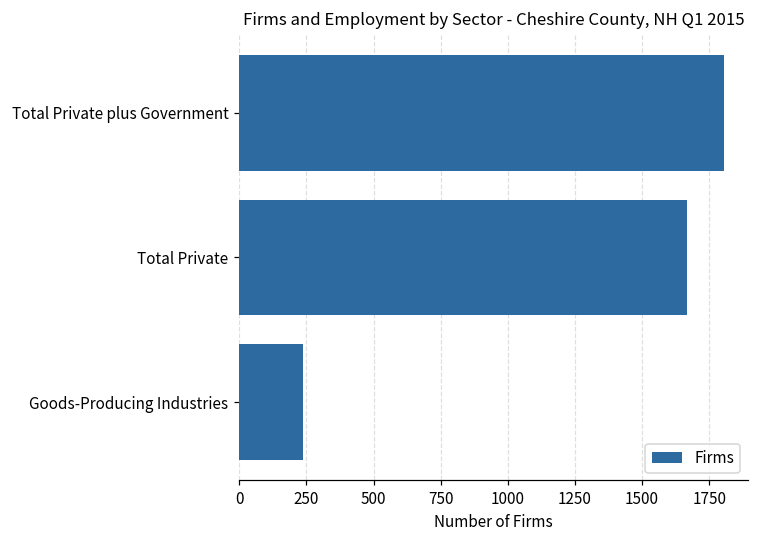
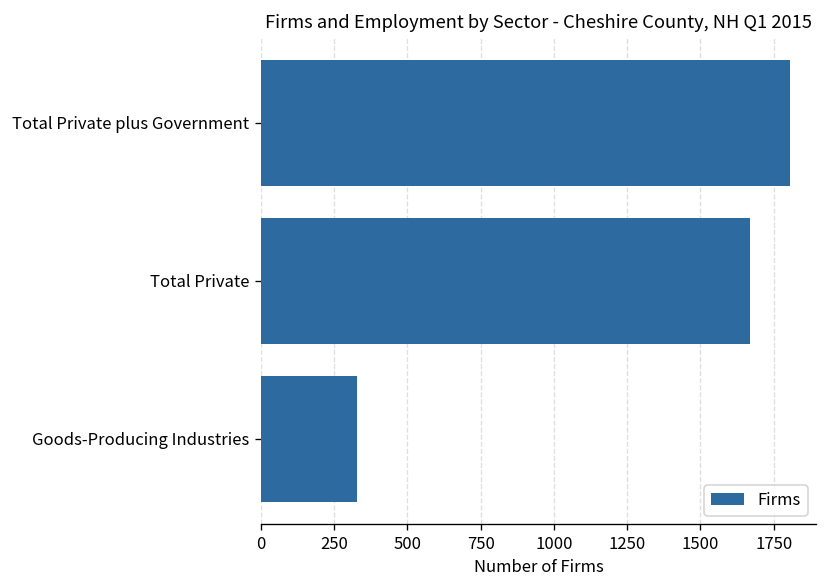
  {
    "Total Private plus Government": 1800,
    "Total Private": 1670,
-   "Goods-Producing Industries": 240
+   "Goods-Producing Industries": 330
  }
